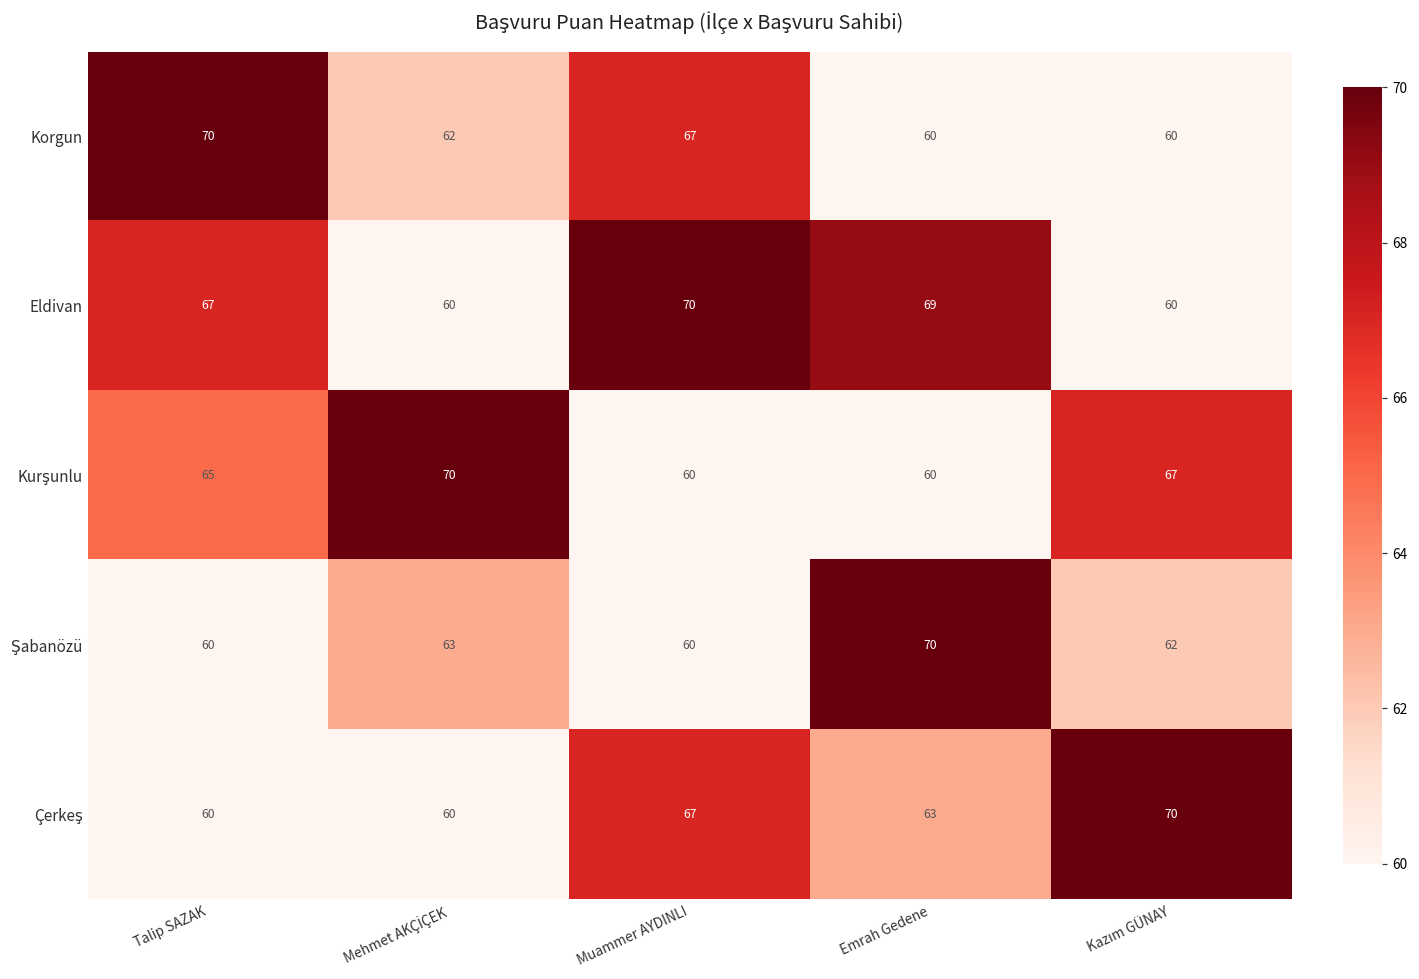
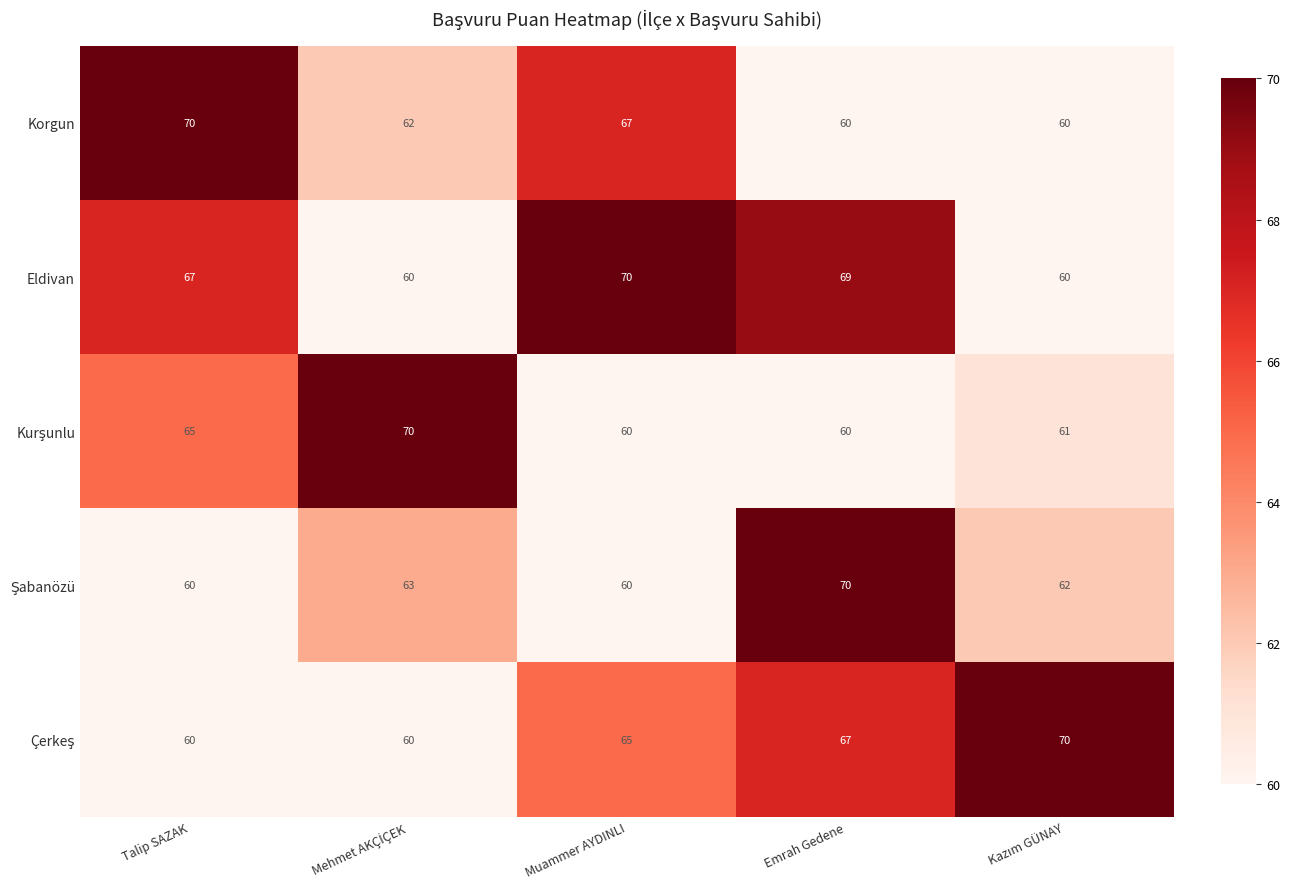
  {
    "Korgun": {
      "Talip SAZAK": 70,
      "Mehmet AKÇİÇEK": 62,
      "Muammer AYDINLI": 67,
      "Emrah Gedene": 60,
      "Kazım GÜNAY": 60
    },
    "Eldivan": {
      "Talip SAZAK": 67,
      "Mehmet AKÇİÇEK": 60,
      "Muammer AYDINLI": 70,
      "Emrah Gedene": 69,
      "Kazım GÜNAY": 60
    },
    "Kurşunlu": {
      "Talip SAZAK": 65,
      "Mehmet AKÇİÇEK": 70,
      "Muammer AYDINLI": 60,
      "Emrah Gedene": 60,
-     "Kazım GÜNAY": 67
+     "Kazım GÜNAY": 61
    },
    "Şabanözü": {
      "Talip SAZAK": 60,
      "Mehmet AKÇİÇEK": 63,
      "Muammer AYDINLI": 60,
      "Emrah Gedene": 70,
      "Kazım GÜNAY": 62
    },
    "Çerkeş": {
      "Talip SAZAK": 60,
      "Mehmet AKÇİÇEK": 60,
-     "Muammer AYDINLI": 67,
-     "Emrah Gedene": 63,
+     "Muammer AYDINLI": 65,
+     "Emrah Gedene": 67,
      "Kazım GÜNAY": 70
    }
  }
